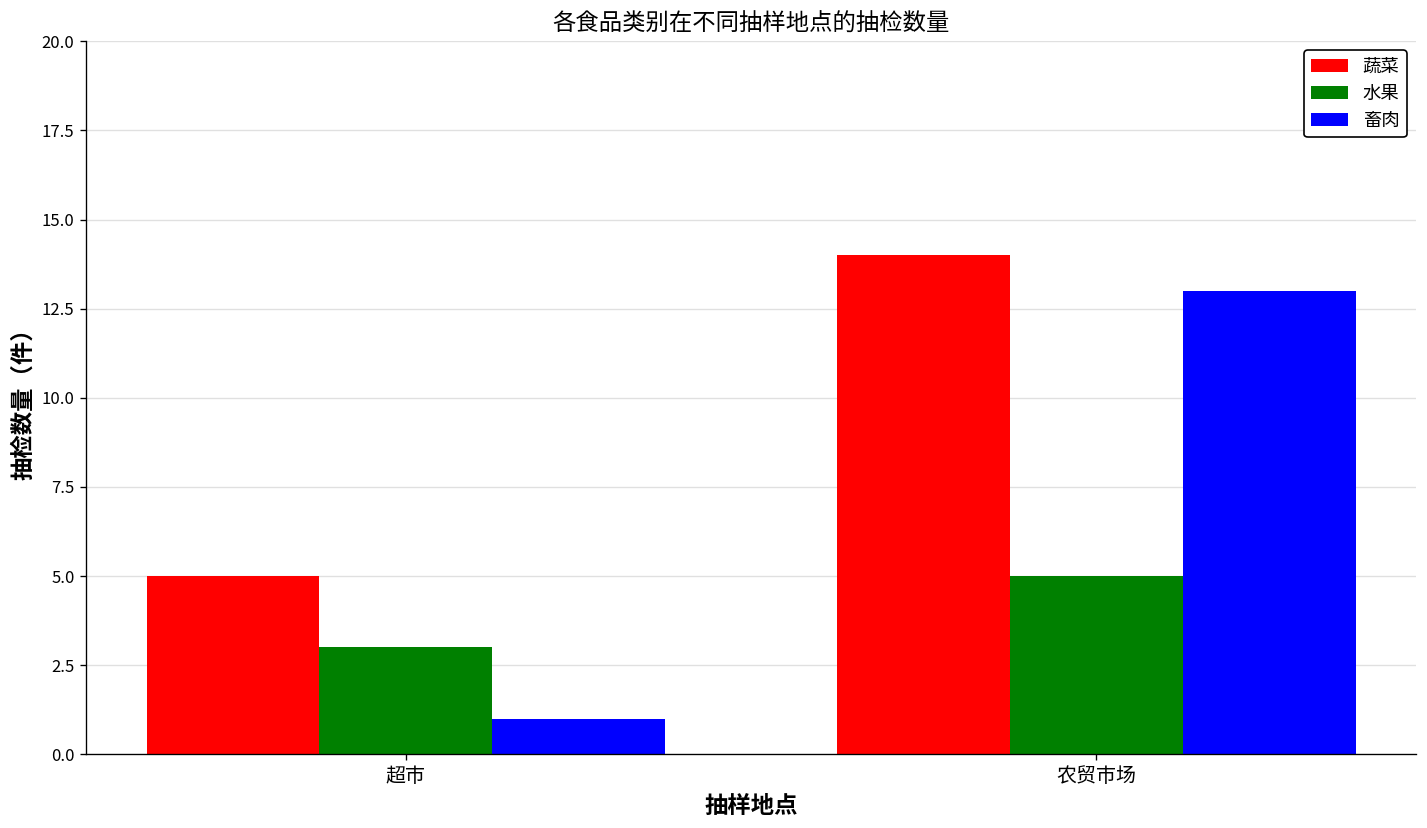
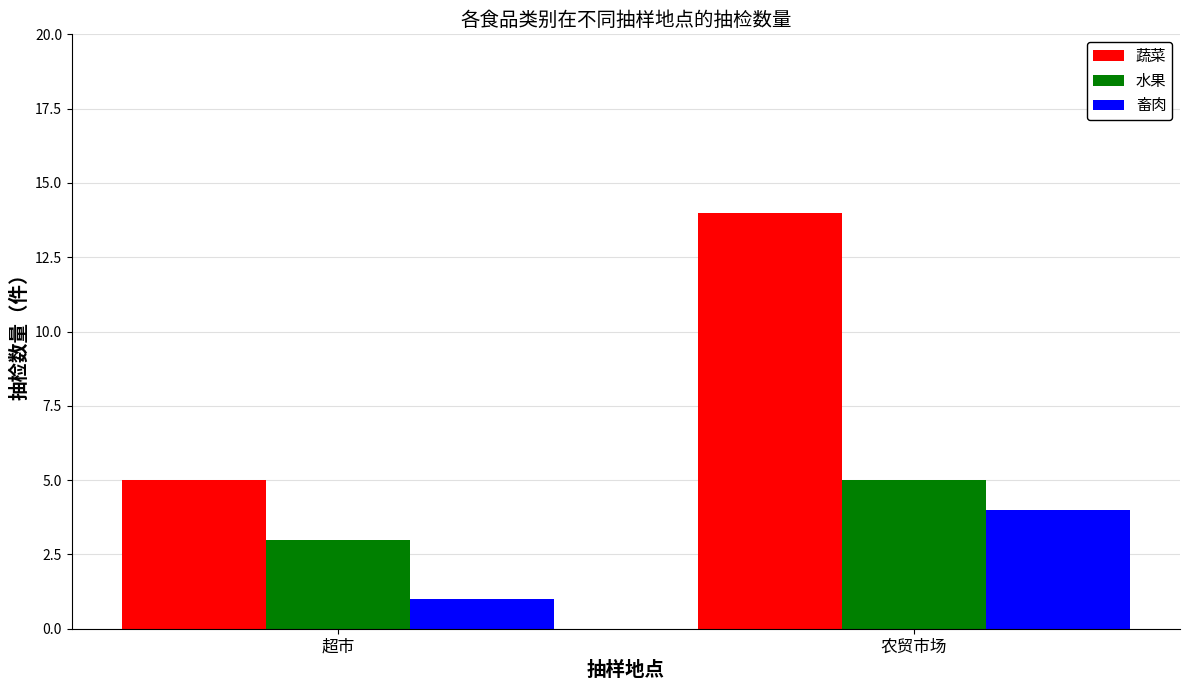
  {
    "蔬菜": {
      "超市": 5,
      "农贸市场": 14
    },
    "水果": {
      "超市": 3,
      "农贸市场": 5
    },
    "畜肉": {
      "超市": 1,
-     "农贸市场": 13
+     "农贸市场": 4
    }
  }
